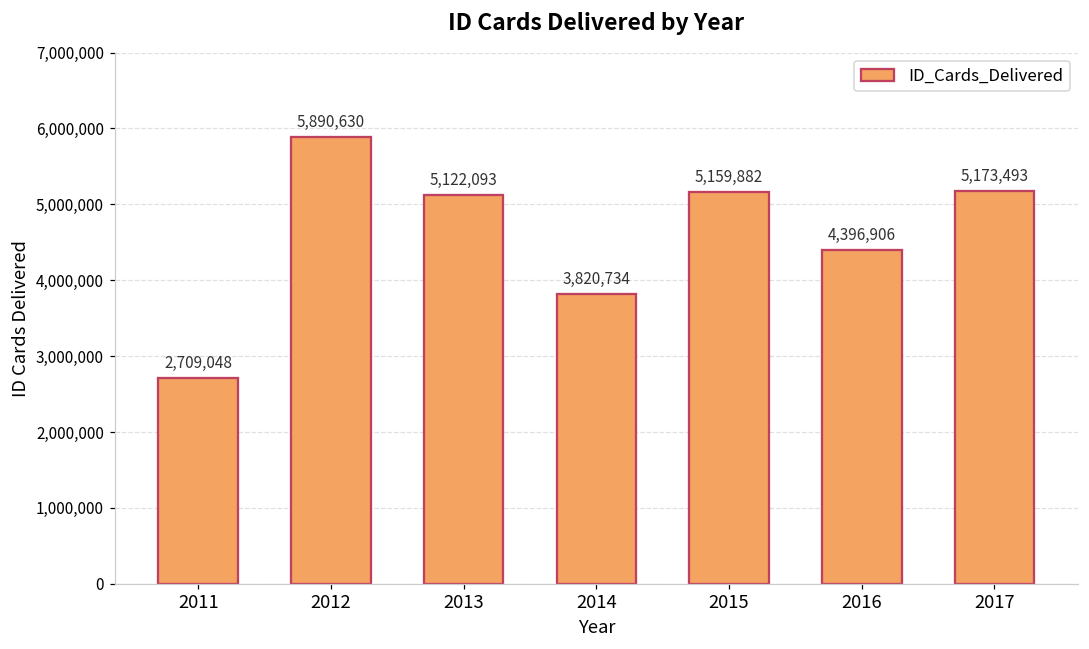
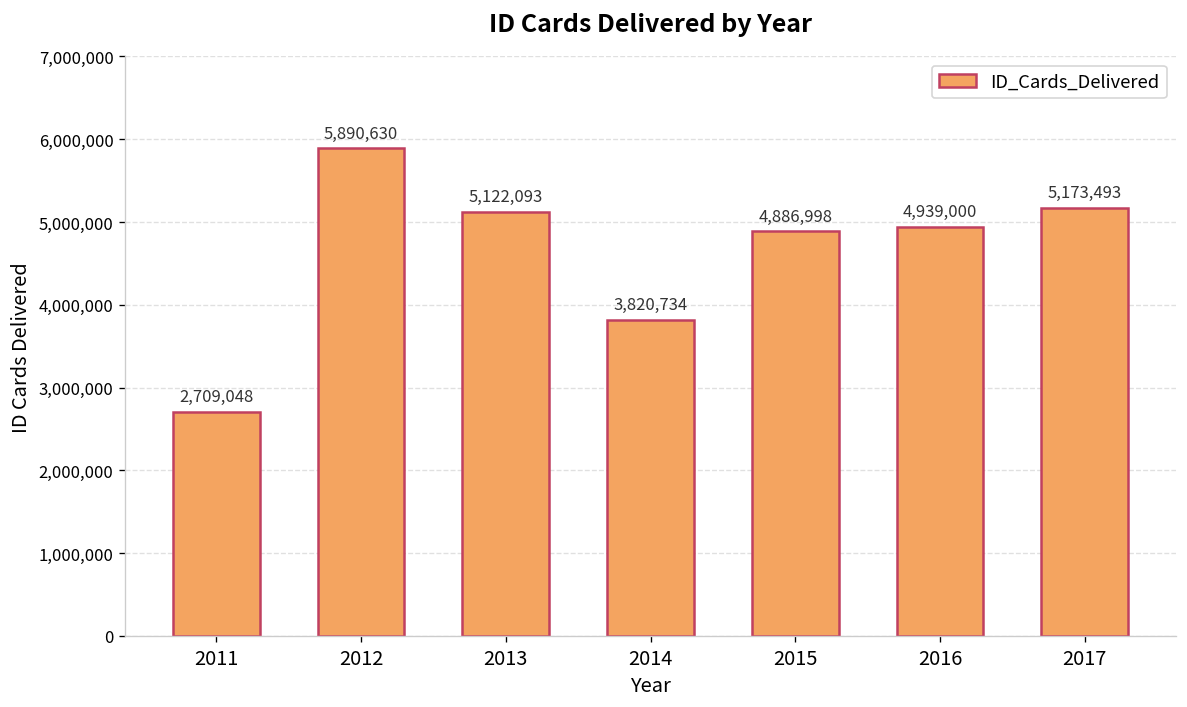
  {
    "2011": "2,709,048",
    "2012": "5,890,630",
    "2013": "5,122,093",
    "2014": "3,820,734",
-   "2015": "5,159,882",
-   "2016": "4,396,906",
+   "2015": "4,886,998",
+   "2016": "4,939,000",
    "2017": "5,173,493"
  }
